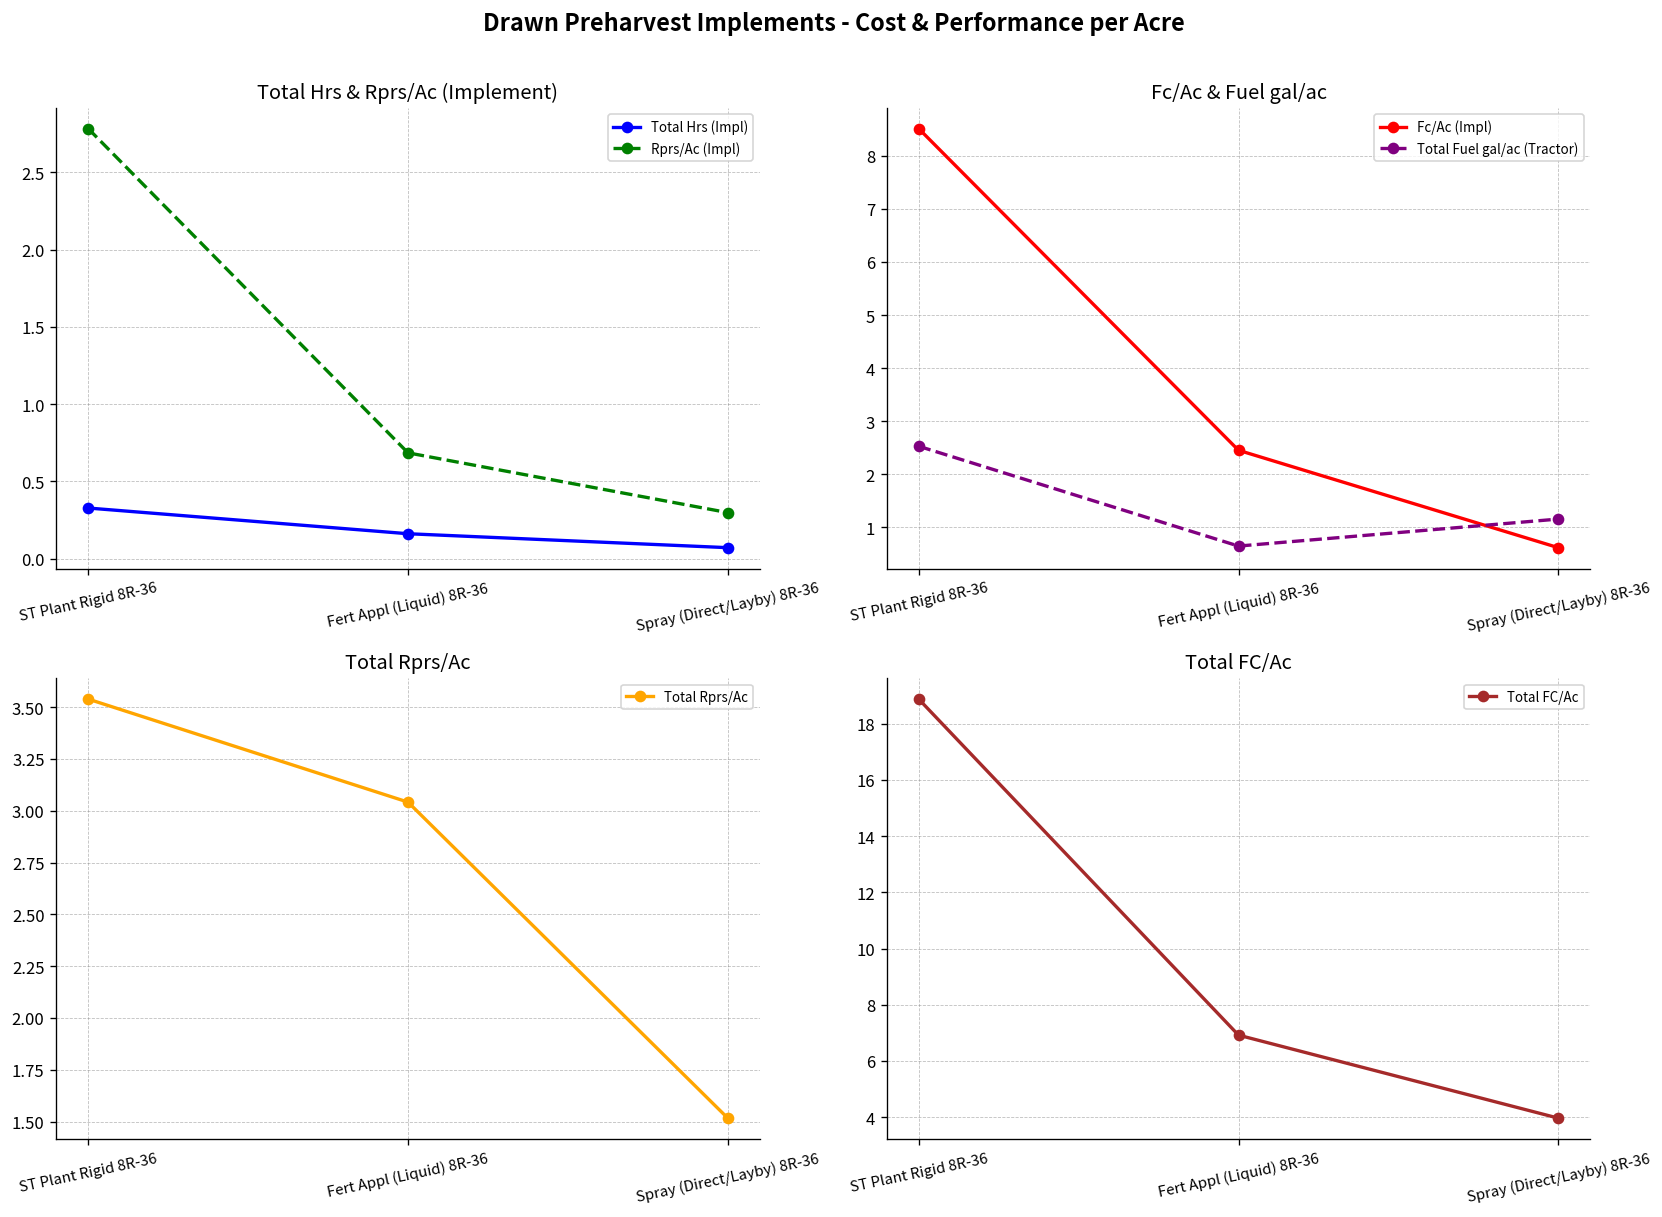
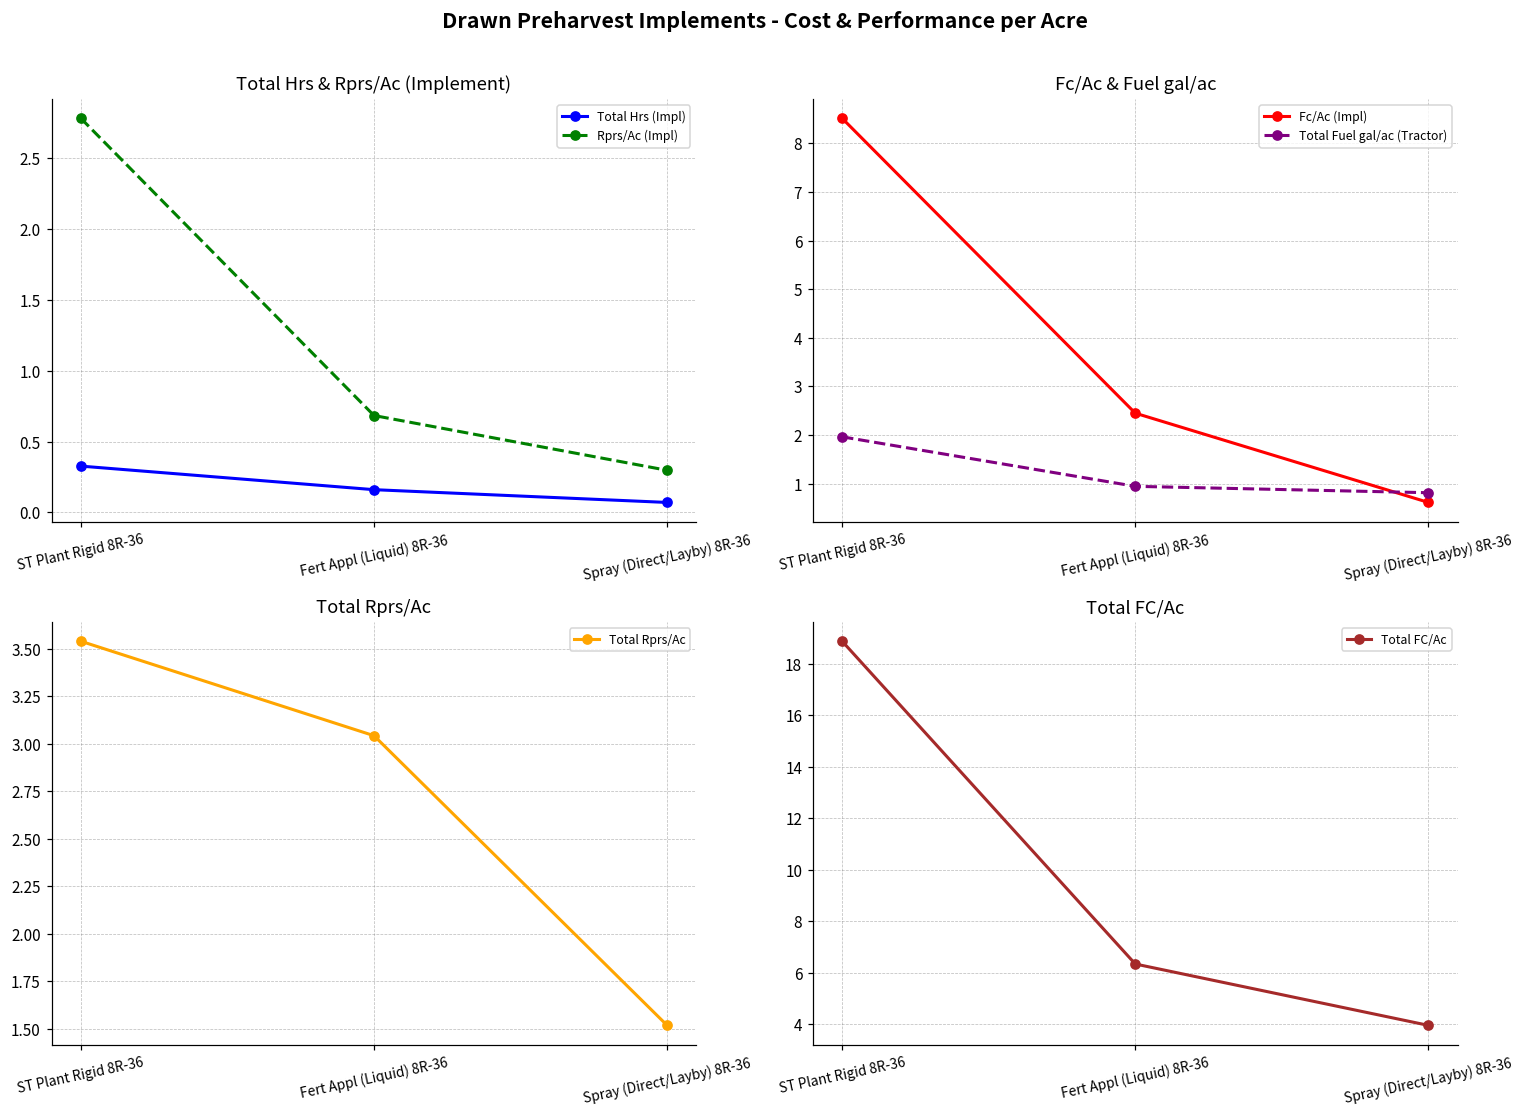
  {
    "Total Hrs & Rprs/Ac (Implement)": {
      "Total Hrs (Impl)": {
        "ST Plant Rigid 8R-36": 0.33,
        "Fert Appl (Liquid) 8R-36": 0.16,
        "Spray (Direct/Layby) 8R-36": 0.07
      },
      "Rprs/Ac (Impl)": {
        "ST Plant Rigid 8R-36": 2.78,
        "Fert Appl (Liquid) 8R-36": 0.68,
        "Spray (Direct/Layby) 8R-36": 0.30
      }
    },
    "Fc/Ac & Fuel gal/ac": {
      "Fc/Ac (Impl)": {
        "ST Plant Rigid 8R-36": 8.5,
        "Fert Appl (Liquid) 8R-36": 2.5,
        "Spray (Direct/Layby) 8R-36": 0.6
      },
      "Total Fuel gal/ac (Tractor)": {
-       "ST Plant Rigid 8R-36": 2.5,
-       "Fert Appl (Liquid) 8R-36": 0.6,
-       "Spray (Direct/Layby) 8R-36": 1.2
+       "ST Plant Rigid 8R-36": 2.0,
+       "Fert Appl (Liquid) 8R-36": 0.9,
+       "Spray (Direct/Layby) 8R-36": 0.8
      }
    },
    "Total Rprs/Ac": {
      "ST Plant Rigid 8R-36": 3.54,
      "Fert Appl (Liquid) 8R-36": 3.04,
      "Spray (Direct/Layby) 8R-36": 1.52
    },
    "Total FC/Ac": {
      "ST Plant Rigid 8R-36": 18.9,
-     "Fert Appl (Liquid) 8R-36": 6.9,
+     "Fert Appl (Liquid) 8R-36": 6.3,
      "Spray (Direct/Layby) 8R-36": 4.0
    }
  }
